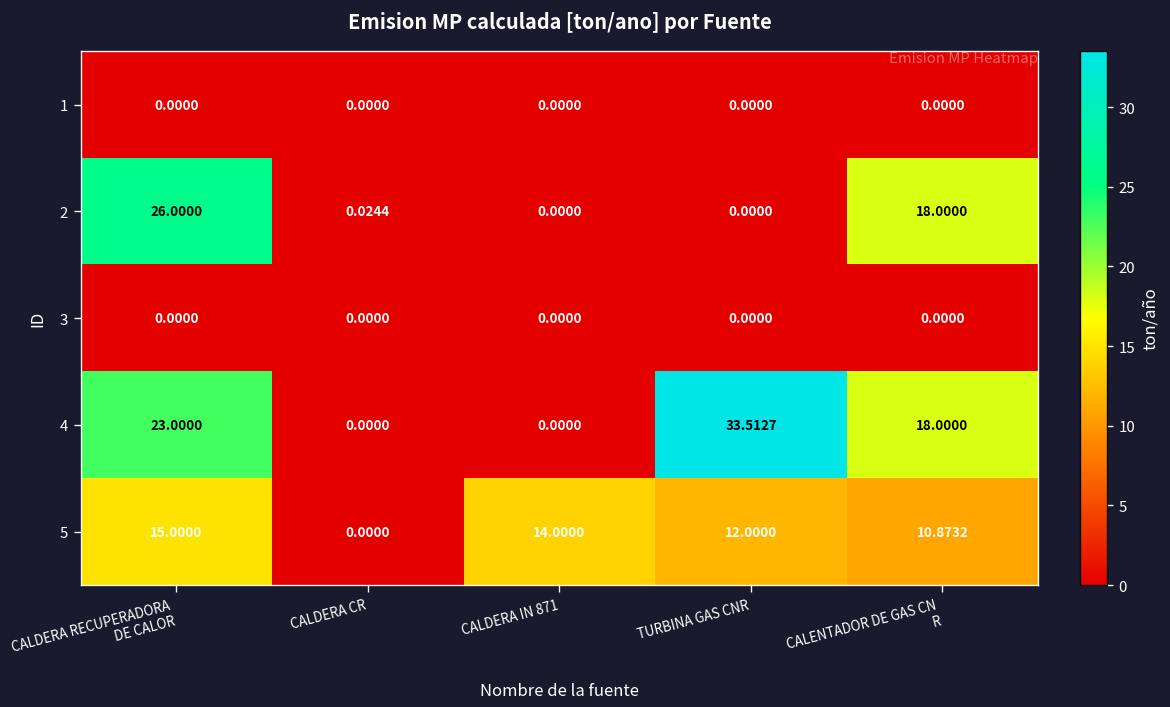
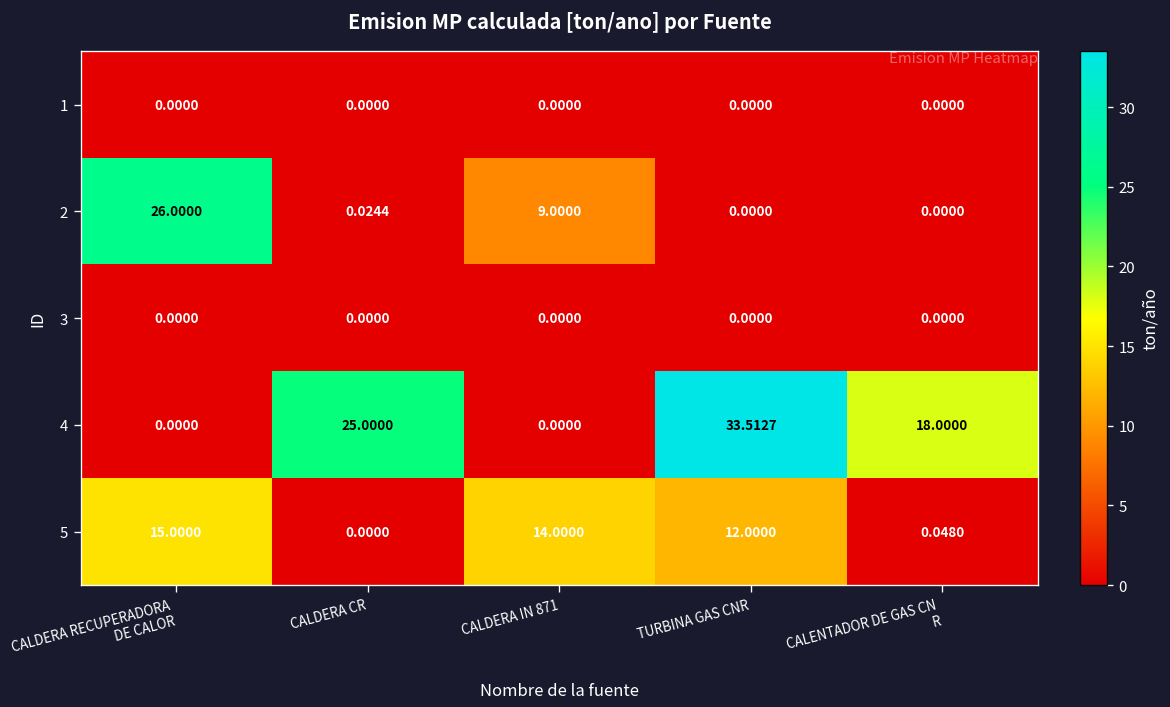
  {
    "1": {
      "CALDERA RECUPERADORA DE CALOR": 0.0000,
      "CALDERA CR": 0.0000,
      "CALDERA IN 871": 0.0000,
      "TURBINA GAS CNR": 0.0000
    },
    "2": {
      "CALDERA RECUPERADORA DE CALOR": 26.0000,
      "CALDERA CR": 0.0244,
-     "CALDERA IN 871": 0.0000,
+     "CALDERA IN 871": 9.0000,
      "TURBINA GAS CNR": 0.0000,
-     "CALENTADOR DE GAS CN R": 18.0000
+     "CALENTADOR DE GAS CN R": 0.0000
    },
    "3": {
      "CALDERA RECUPERADORA DE CALOR": 0.0000,
      "CALDERA CR": 0.0000,
      "CALDERA IN 871": 0.0000,
      "TURBINA GAS CNR": 0.0000,
      "CALENTADOR DE GAS CN R": 0.0000
    },
    "4": {
-     "CALDERA RECUPERADORA DE CALOR": 23.0000,
-     "CALDERA CR": 0.0000,
+     "CALDERA RECUPERADORA DE CALOR": 0.0000,
+     "CALDERA CR": 25.0000,
      "CALDERA IN 871": 0.0000,
      "TURBINA GAS CNR": 33.5127,
      "CALENTADOR DE GAS CN R": 18.0000
    },
    "5": {
      "CALDERA RECUPERADORA DE CALOR": 15.0000,
      "CALDERA CR": 0.0000,
      "CALDERA IN 871": 14.0000,
      "TURBINA GAS CNR": 12.0000,
-     "CALENTADOR DE GAS CN R": 10.8732
+     "CALENTADOR DE GAS CN R": 0.0480
    }
  }
